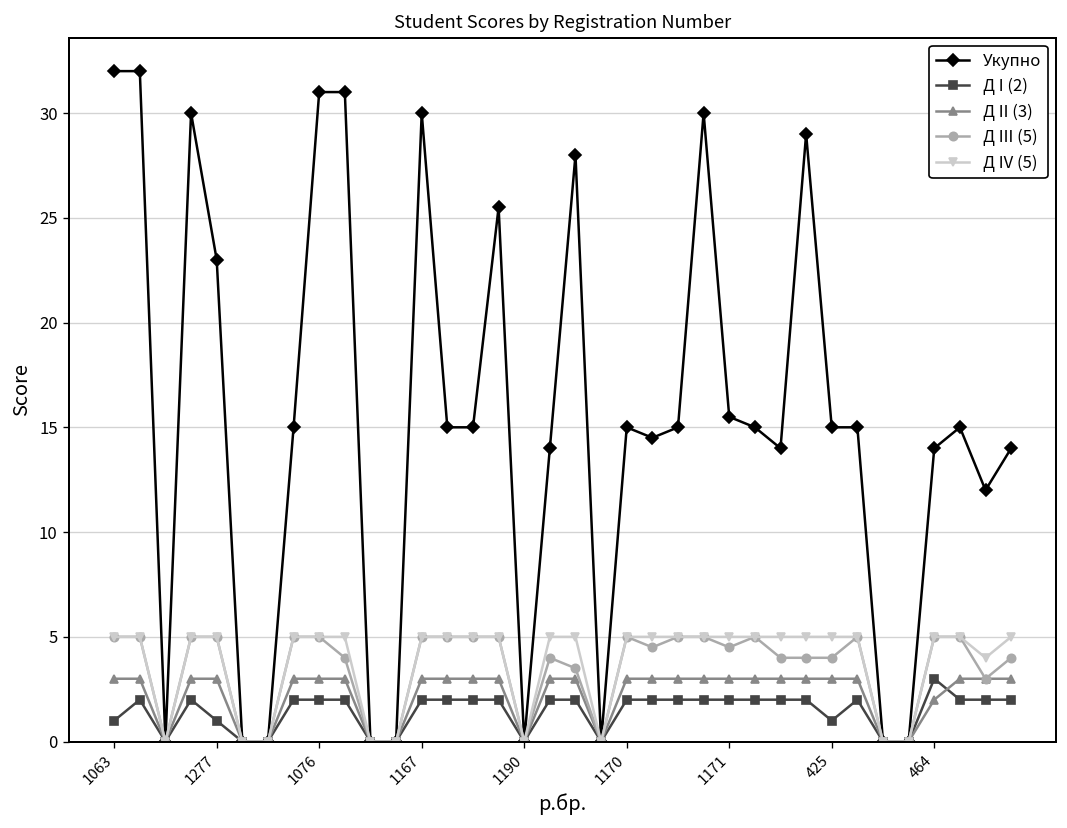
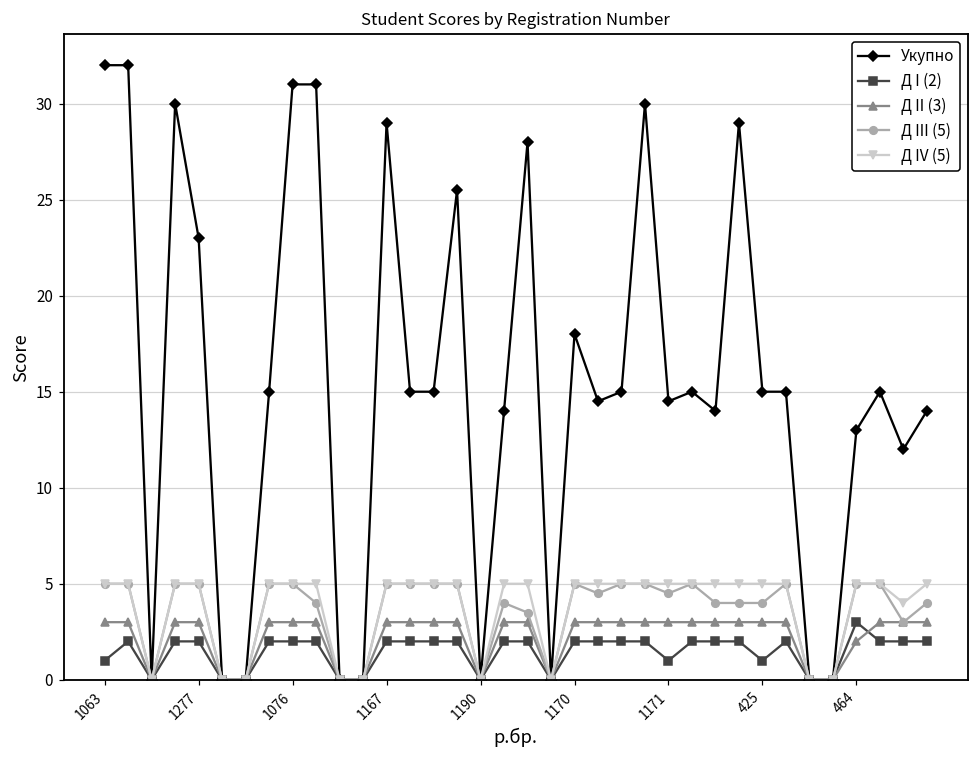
  {
    "Укупно": {
      "1063": 32.0,
      "1277": 23.0,
      "1076": 31.0,
-     "1167": 30,
-     "1170": 15,
-     "1171": 15.5,
+     "1167": 29,
+     "1170": 18,
+     "1171": 14.5,
      "425": 15.0,
-     "464": 14
+     "464": 13
    },
    "Д I (2)": {
      "1063": 1,
-     "1277": 1,
+     "1277": 2,
      "1076": 2,
      "1167": 2,
      "1170": 2,
-     "1171": 2,
+     "1171": 1,
      "425": 1,
      "464": 3
    }
  }
